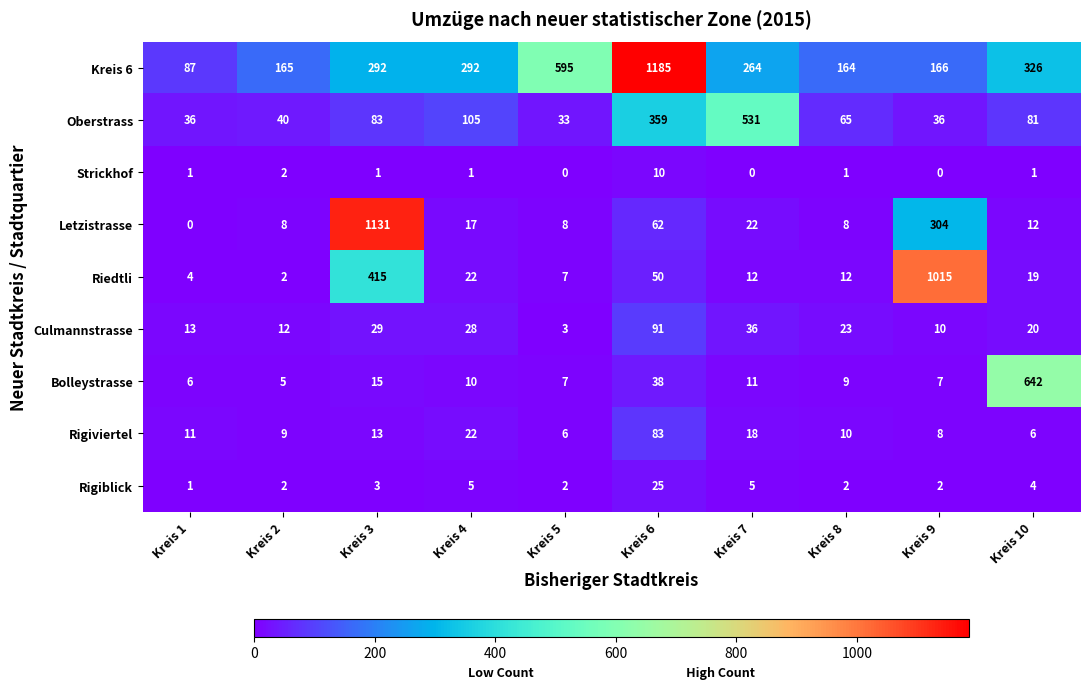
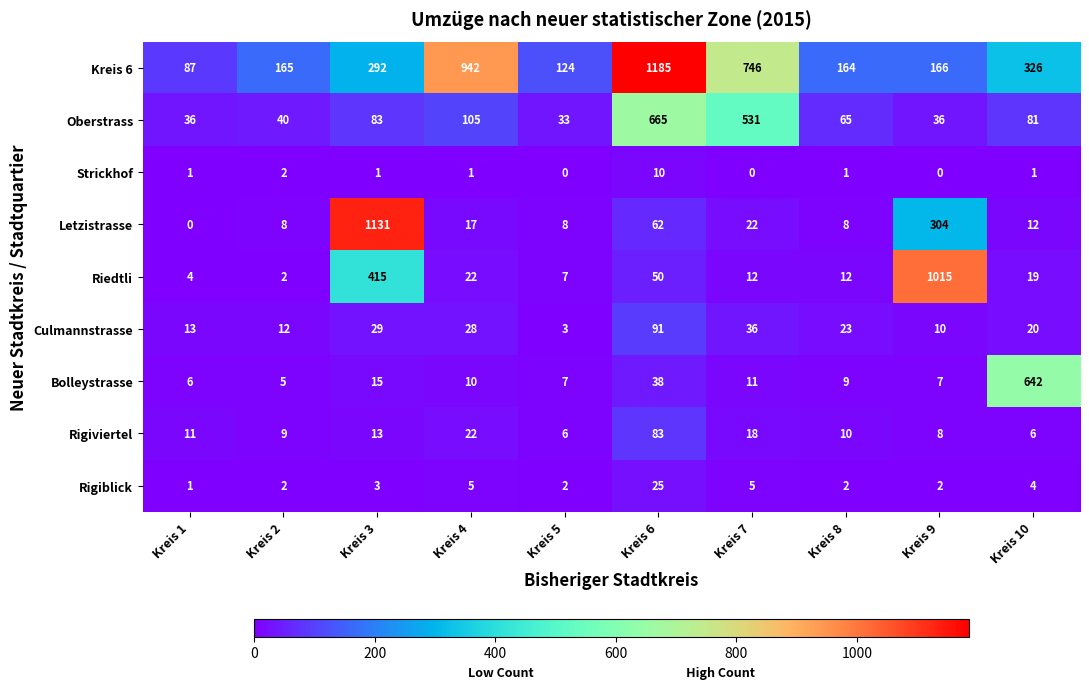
  {
    "Kreis 6": {
      "Kreis 1": 87,
      "Kreis 2": 165,
      "Kreis 3": 292,
-     "Kreis 4": 292,
-     "Kreis 5": 595,
+     "Kreis 4": 942,
+     "Kreis 5": 124,
      "Kreis 6": 1185,
-     "Kreis 7": 264,
+     "Kreis 7": 746,
      "Kreis 8": 164,
      "Kreis 9": 166,
      "Kreis 10": 326
    },
    "Oberstrass": {
      "Kreis 1": 36,
      "Kreis 2": 40,
      "Kreis 3": 83,
      "Kreis 4": 105,
      "Kreis 5": 33,
-     "Kreis 6": 359,
+     "Kreis 6": 665,
      "Kreis 7": 531,
      "Kreis 8": 65,
      "Kreis 9": 36,
      "Kreis 10": 81
    },
    "Strickhof": {
      "Kreis 1": 1,
      "Kreis 2": 2,
      "Kreis 3": 1,
      "Kreis 4": 1,
      "Kreis 5": 0,
      "Kreis 6": 10,
      "Kreis 7": 0,
      "Kreis 8": 1,
      "Kreis 9": 0,
      "Kreis 10": 1
    },
    "Letzistrasse": {
      "Kreis 1": 0,
      "Kreis 2": 8,
      "Kreis 3": 1131,
      "Kreis 4": 17,
      "Kreis 5": 8,
      "Kreis 6": 62,
      "Kreis 7": 22,
      "Kreis 8": 8,
      "Kreis 9": 304,
      "Kreis 10": 12
    },
    "Riedtli": {
      "Kreis 1": 4,
      "Kreis 2": 2,
      "Kreis 3": 415,
      "Kreis 4": 22,
      "Kreis 5": 7,
      "Kreis 6": 50,
      "Kreis 7": 12,
      "Kreis 8": 12,
      "Kreis 9": 1015,
      "Kreis 10": 19
    },
    "Culmannstrasse": {
      "Kreis 1": 13,
      "Kreis 2": 12,
      "Kreis 3": 29,
      "Kreis 4": 28,
      "Kreis 5": 3,
      "Kreis 6": 91,
      "Kreis 7": 36,
      "Kreis 8": 23,
      "Kreis 9": 10,
      "Kreis 10": 20
    },
    "Bolleystrasse": {
      "Kreis 1": 6,
      "Kreis 2": 5,
      "Kreis 3": 15,
      "Kreis 4": 10,
      "Kreis 5": 7,
      "Kreis 6": 38,
      "Kreis 7": 11,
      "Kreis 8": 9,
      "Kreis 9": 7,
      "Kreis 10": 642
    },
    "Rigiviertel": {
      "Kreis 1": 11,
      "Kreis 2": 9,
      "Kreis 3": 13,
      "Kreis 4": 22,
      "Kreis 5": 6,
      "Kreis 6": 83,
      "Kreis 7": 18,
      "Kreis 8": 10,
      "Kreis 9": 8,
      "Kreis 10": 6
    },
    "Rigiblick": {
      "Kreis 1": 1,
      "Kreis 2": 2,
      "Kreis 3": 3,
      "Kreis 4": 5,
      "Kreis 5": 2,
      "Kreis 6": 25,
      "Kreis 7": 5,
      "Kreis 8": 2,
      "Kreis 9": 2,
      "Kreis 10": 4
    }
  }
